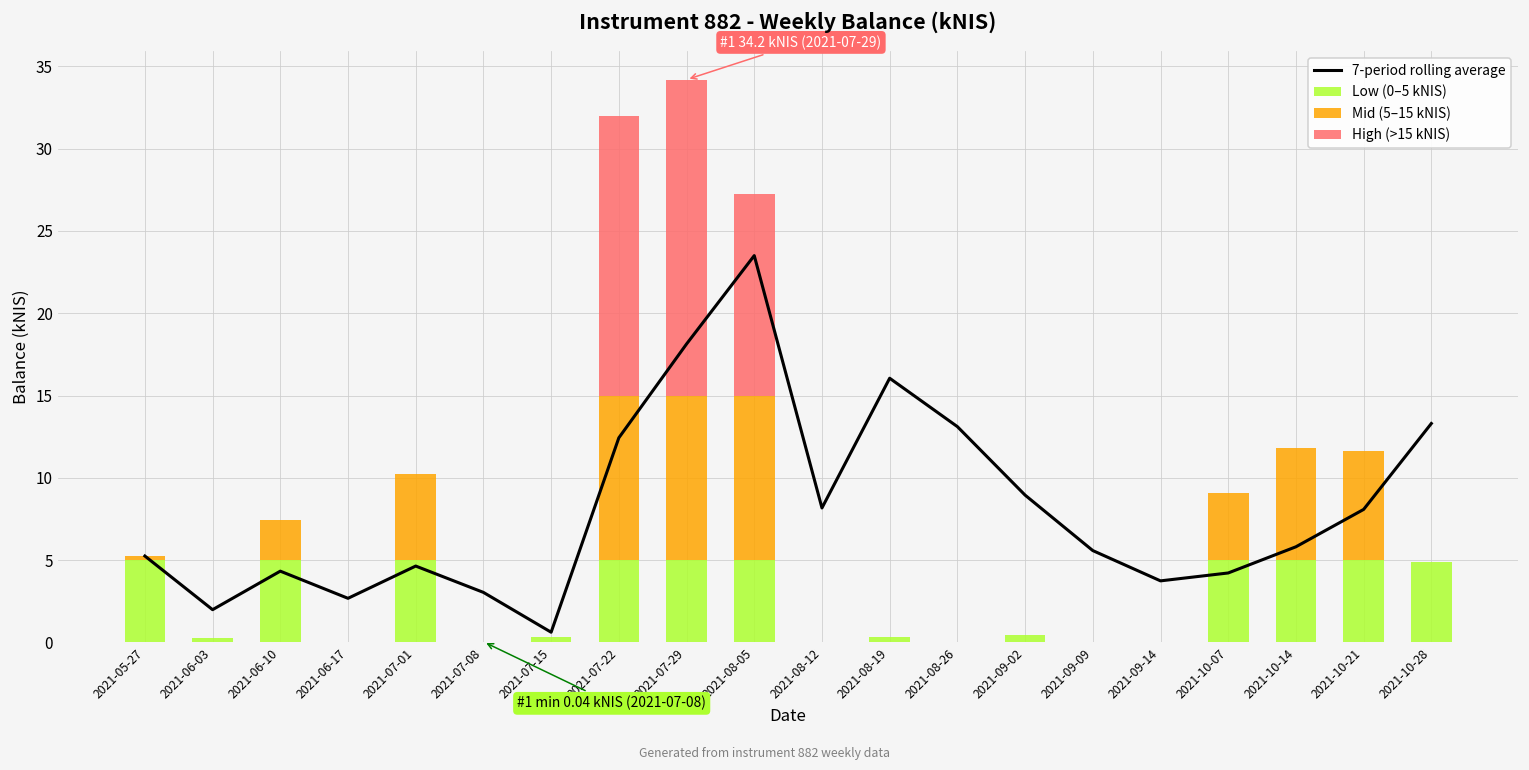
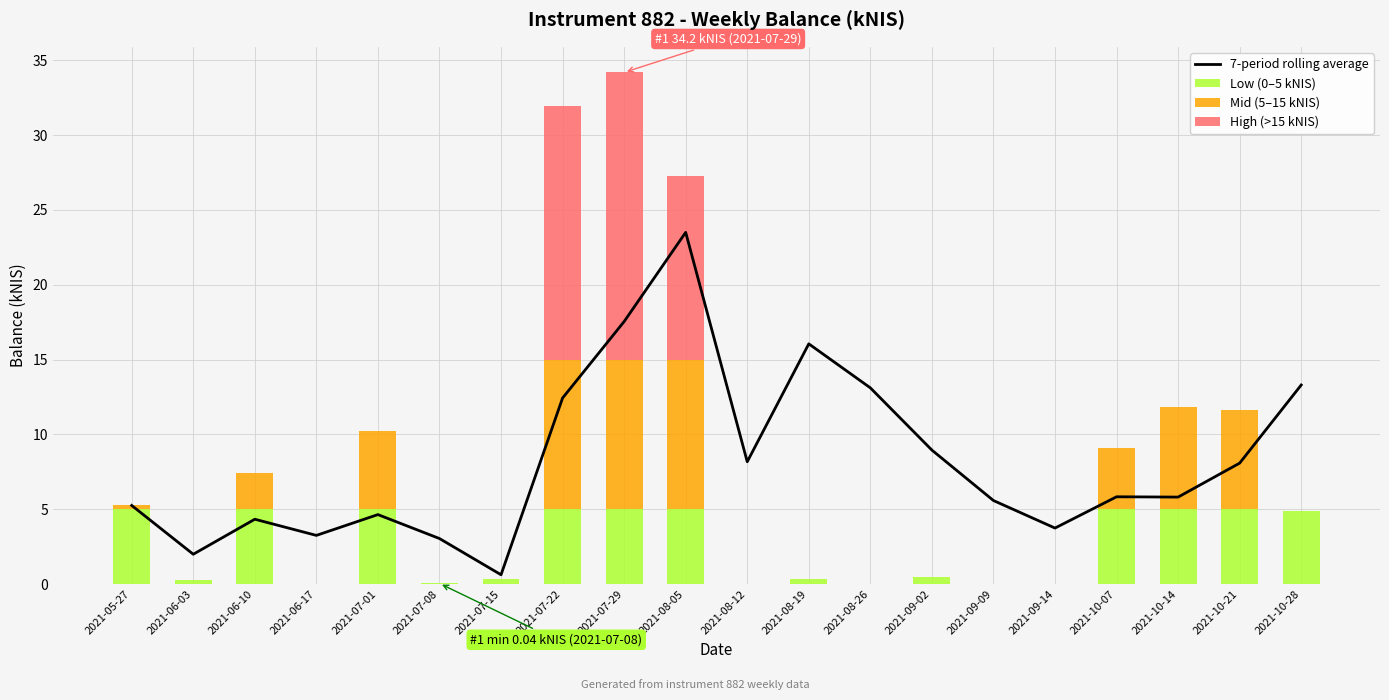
  {
    "7-period rolling average": {
      "2021-05-27": 5.3,
      "2021-06-03": 2.0,
      "2021-06-10": 4.3,
-     "2021-06-17": 2.7,
+     "2021-06-17": 3.3,
      "2021-07-01": 4.6,
      "2021-07-08": 3.0,
      "2021-07-15": 0.6,
      "2021-07-22": 12.4,
-     "2021-07-29": 18.1,
+     "2021-07-29": 17.5,
      "2021-08-05": 23.5,
      "2021-08-12": 8.2,
      "2021-08-19": 16.1,
      "2021-08-26": 13.1,
      "2021-09-02": 9.0,
      "2021-09-09": 5.6,
      "2021-09-14": 3.7,
-     "2021-10-07": 4.2,
+     "2021-10-07": 5.8,
      "2021-10-14": 5.8,
      "2021-10-21": 8.1,
      "2021-10-28": 13.3
    },
    "Low (0–5 kNIS)": {
      "2021-05-27": 5.0,
      "2021-06-03": 0.3,
      "2021-06-10": 5.0,
      "2021-06-17": 0.0,
      "2021-07-01": 5.0,
      "2021-07-15": 0.3,
      "2021-07-22": 5.0,
      "2021-07-29": 5.0,
      "2021-08-05": 5.0,
      "2021-08-12": 0.0,
      "2021-08-19": 0.3,
      "2021-08-26": 0.0,
      "2021-09-02": 0.5,
      "2021-09-09": 0.0,
      "2021-09-14": 0.0,
      "2021-10-07": 5.0,
      "2021-10-14": 5.0,
      "2021-10-21": 5.0,
      "2021-10-28": 4.9
    }
  }
